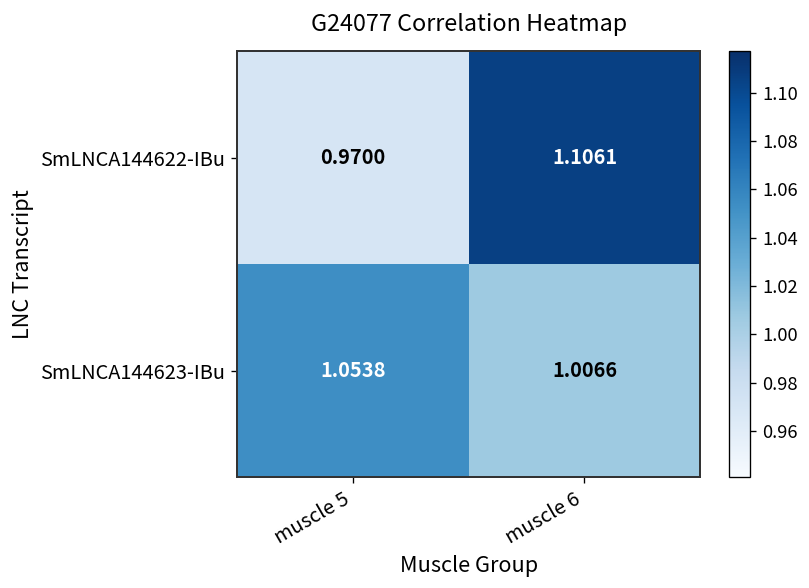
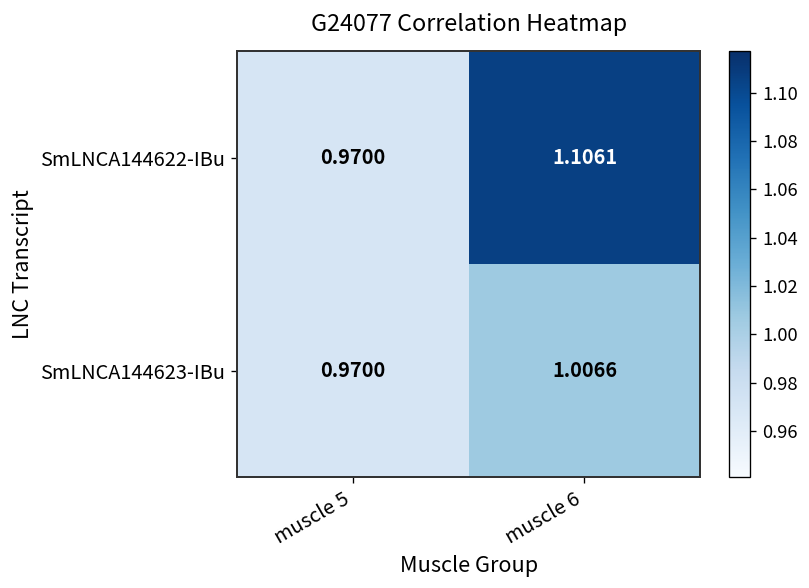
  {
    "SmLNCA144622-IBu": {
      "muscle 5": 0.9700,
      "muscle 6": 1.1061
    },
    "SmLNCA144623-IBu": {
-     "muscle 5": 1.0538,
+     "muscle 5": 0.9700,
      "muscle 6": 1.0066
    }
  }
